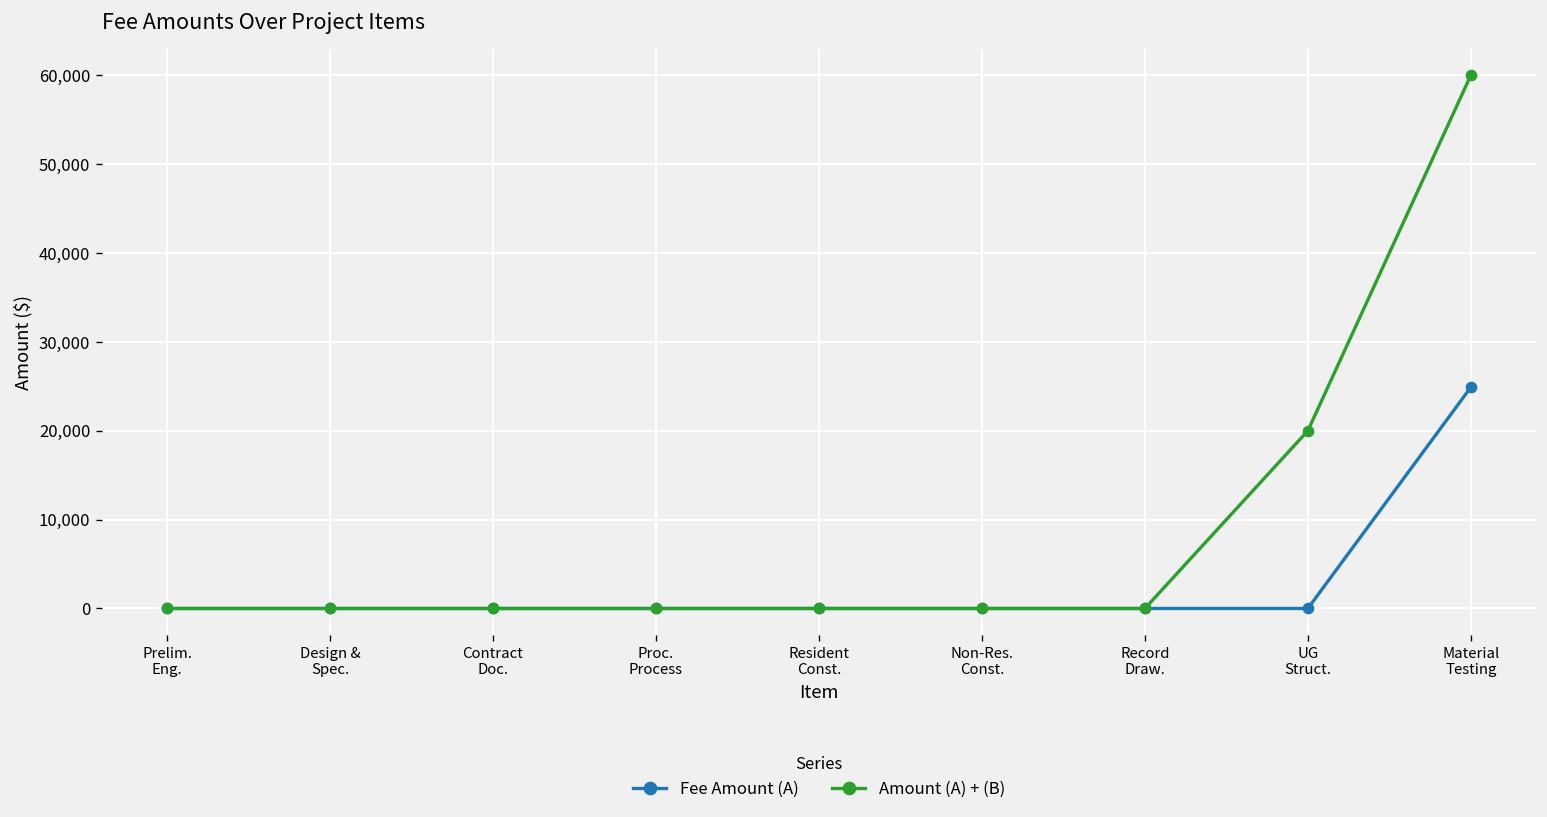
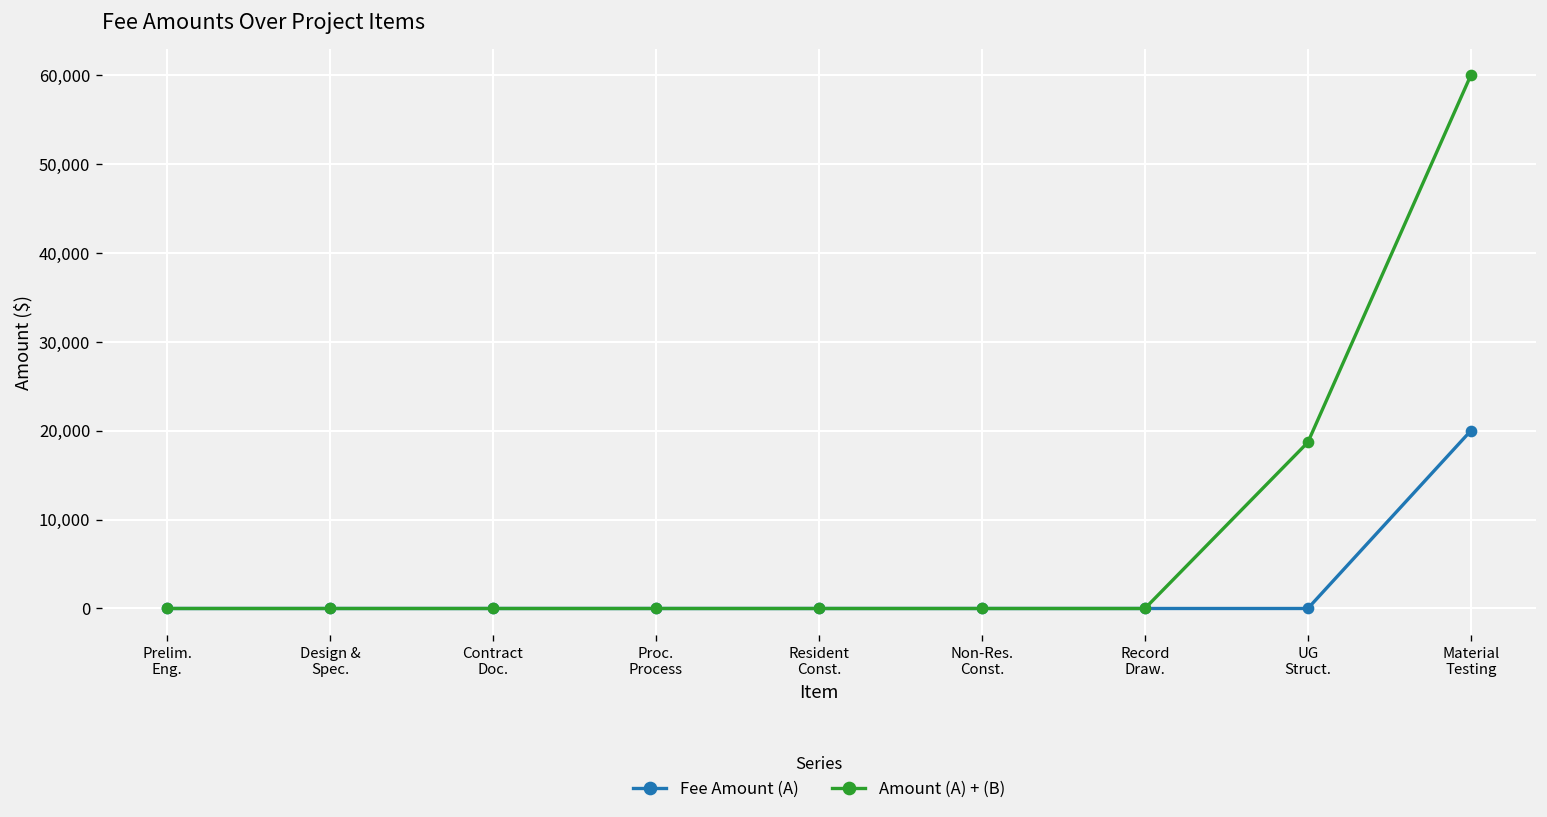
  {
    "Fee Amount (A)": {
      "UG Struct.": "0",
-     "Material Testing": "25,000"
+     "Material Testing": "20,000"
    },
    "Amount (A) + (B)": {
-     "UG Struct.": "20,000",
+     "UG Struct.": "19,000",
      "Material Testing": "60,000"
    }
  }
